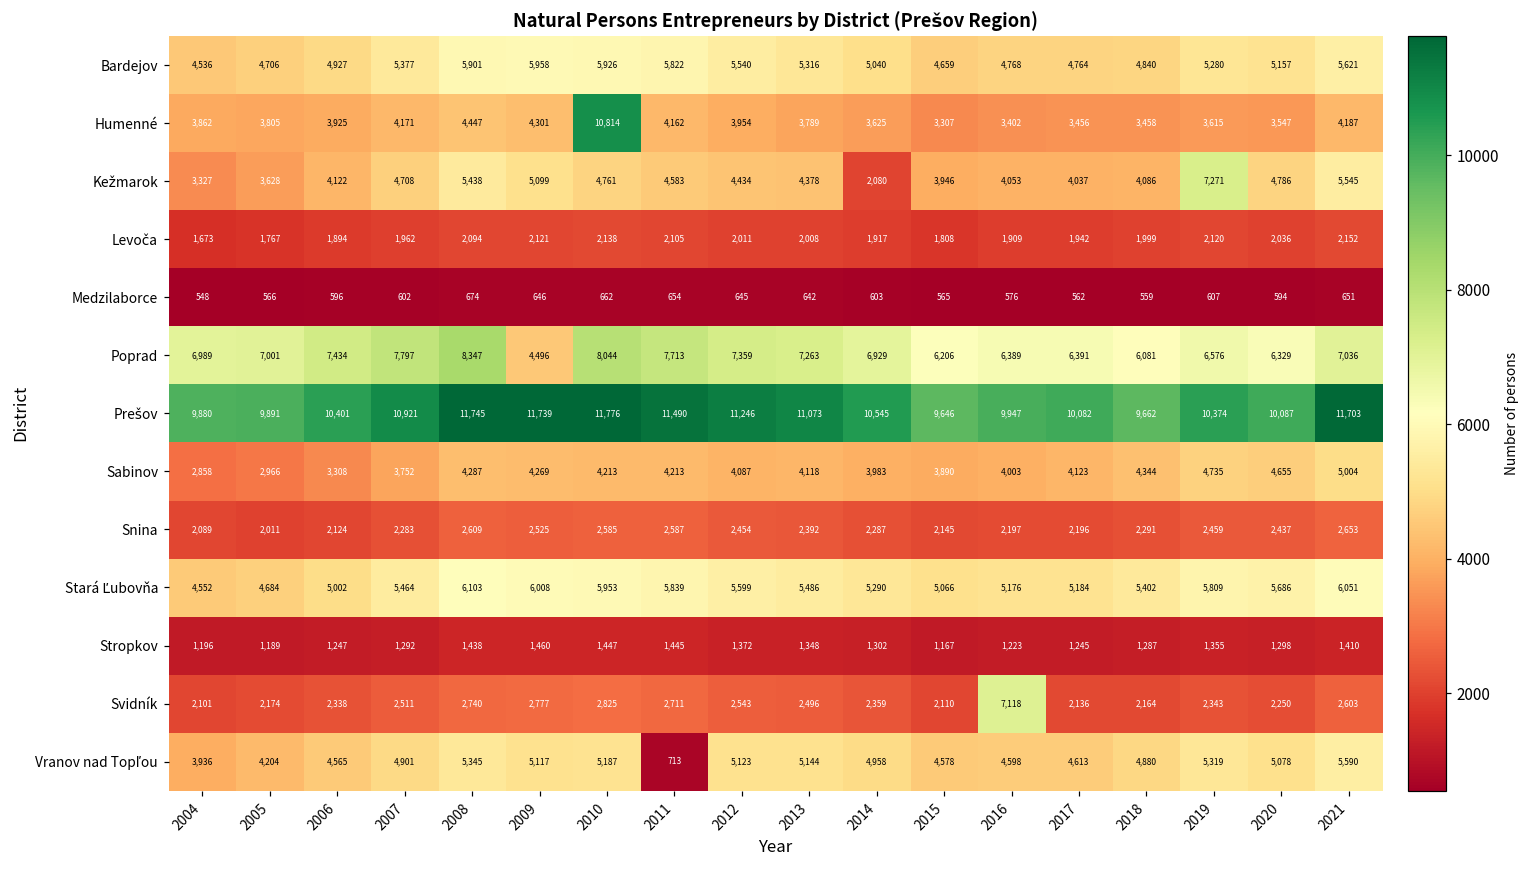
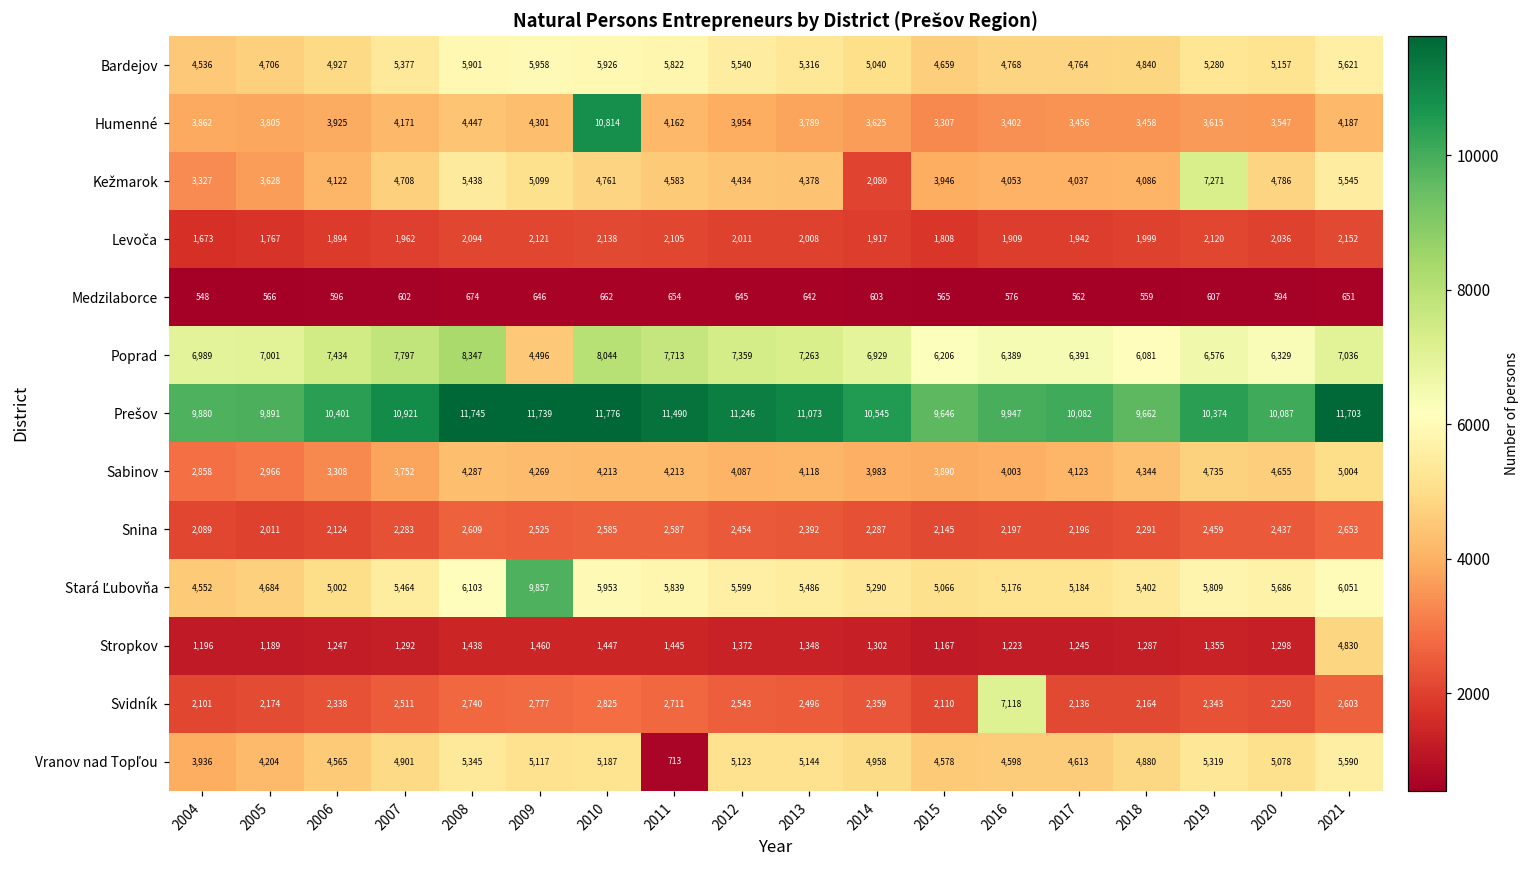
  {
    "Stará Ľubovňa": {
      "2004": "4,552",
      "2005": "4,684",
      "2006": "5,002",
      "2007": "5,464",
      "2008": "6,103",
-     "2009": "6,008",
+     "2009": "9,857",
      "2010": "5,953",
      "2011": "5,839",
      "2012": "5,599",
      "2013": "5,486",
      "2014": "5,290",
      "2015": "5,066",
      "2016": "5,176",
      "2017": "5,184",
      "2018": "5,402",
      "2019": "5,809",
      "2020": "5,686",
      "2021": "6,051"
    },
    "Stropkov": {
      "2004": "1,196",
      "2005": "1,189",
      "2006": "1,247",
      "2007": "1,292",
      "2008": "1,438",
      "2009": "1,460",
      "2010": "1,447",
      "2011": "1,445",
      "2012": "1,372",
      "2013": "1,348",
      "2014": "1,302",
      "2015": "1,167",
      "2016": "1,223",
      "2017": "1,245",
      "2018": "1,287",
      "2019": "1,355",
      "2020": "1,298",
-     "2021": "1,410"
+     "2021": "4,830"
    }
  }
